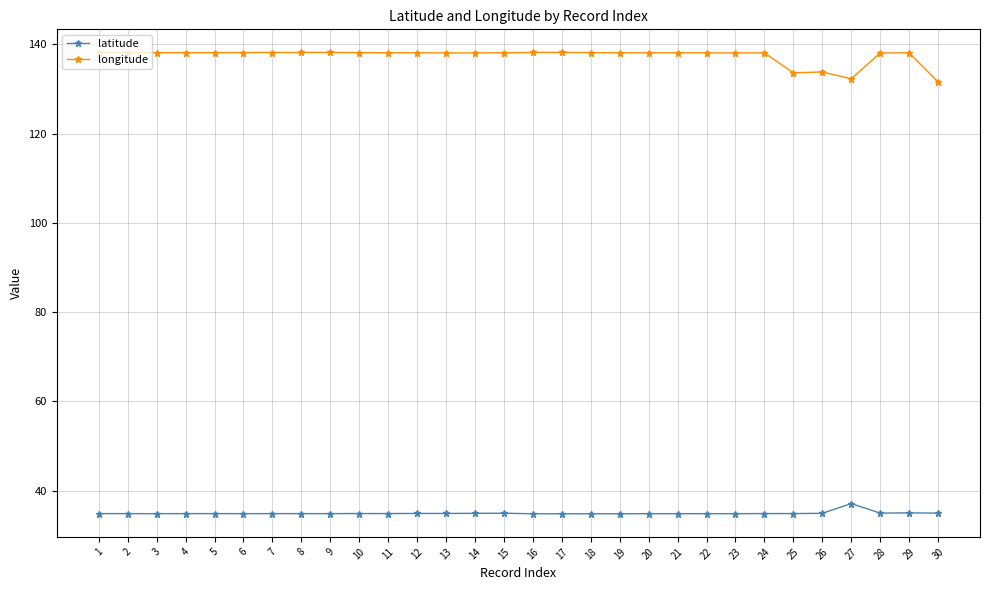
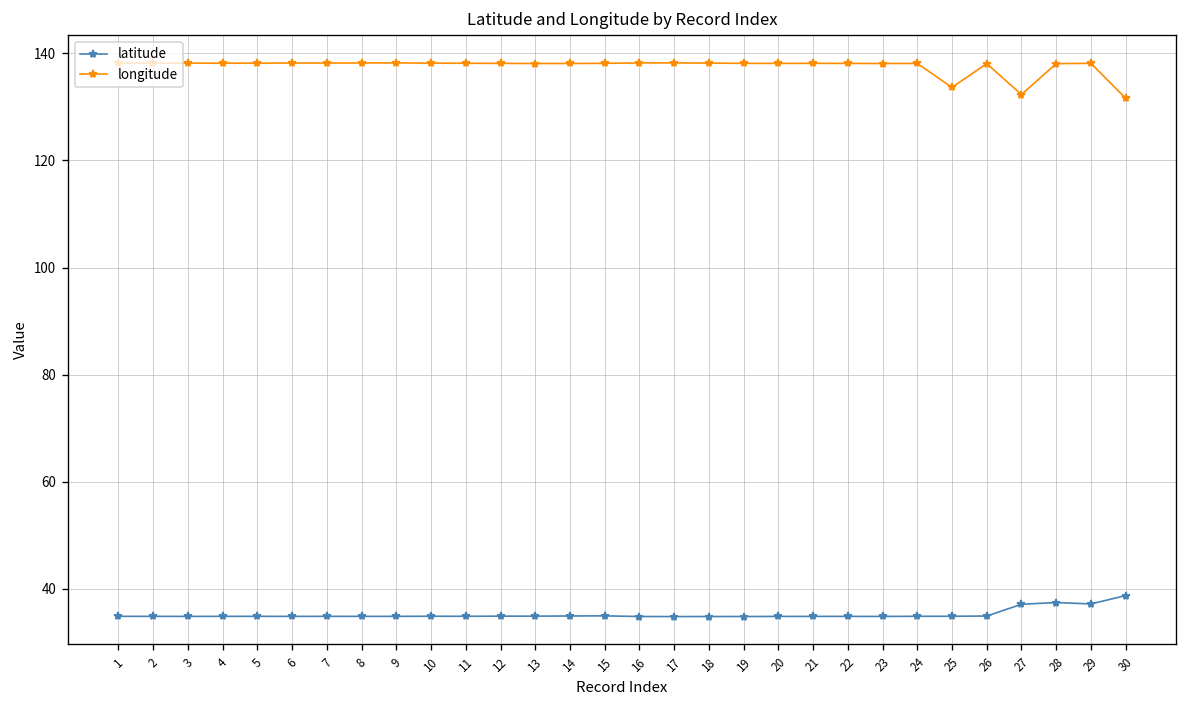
  {
    "latitude": {
      "1": 35,
      "2": 35,
      "3": 35,
      "4": 35,
      "5": 35,
      "6": 35,
      "7": 35,
      "8": 35,
      "9": 35,
      "10": 35,
      "11": 35,
      "12": 35,
      "13": 35,
      "14": 35,
      "15": 35,
      "16": 35,
      "17": 35,
      "18": 35,
      "19": 35,
      "20": 35,
      "21": 35,
      "22": 35,
      "23": 35,
      "24": 35,
      "25": 35,
      "26": 35,
      "27": 37,
-     "28": 35,
-     "29": 35,
-     "30": 35
+     "28": 37,
+     "29": 37,
+     "30": 39
    },
    "longitude": {
      "3": 138,
      "4": 138,
      "5": 138,
      "6": 138,
      "7": 138,
      "8": 138,
      "9": 138,
      "10": 138,
      "11": 138,
      "12": 138,
      "13": 138,
      "14": 138,
      "15": 138,
      "16": 138,
      "17": 138,
      "18": 138,
      "19": 138,
      "20": 138,
      "21": 138,
      "22": 138,
      "23": 138,
      "24": 138,
      "25": 134,
-     "26": 134,
+     "26": 138,
      "27": 132,
      "28": 138,
      "29": 138,
      "30": 132
    }
  }
